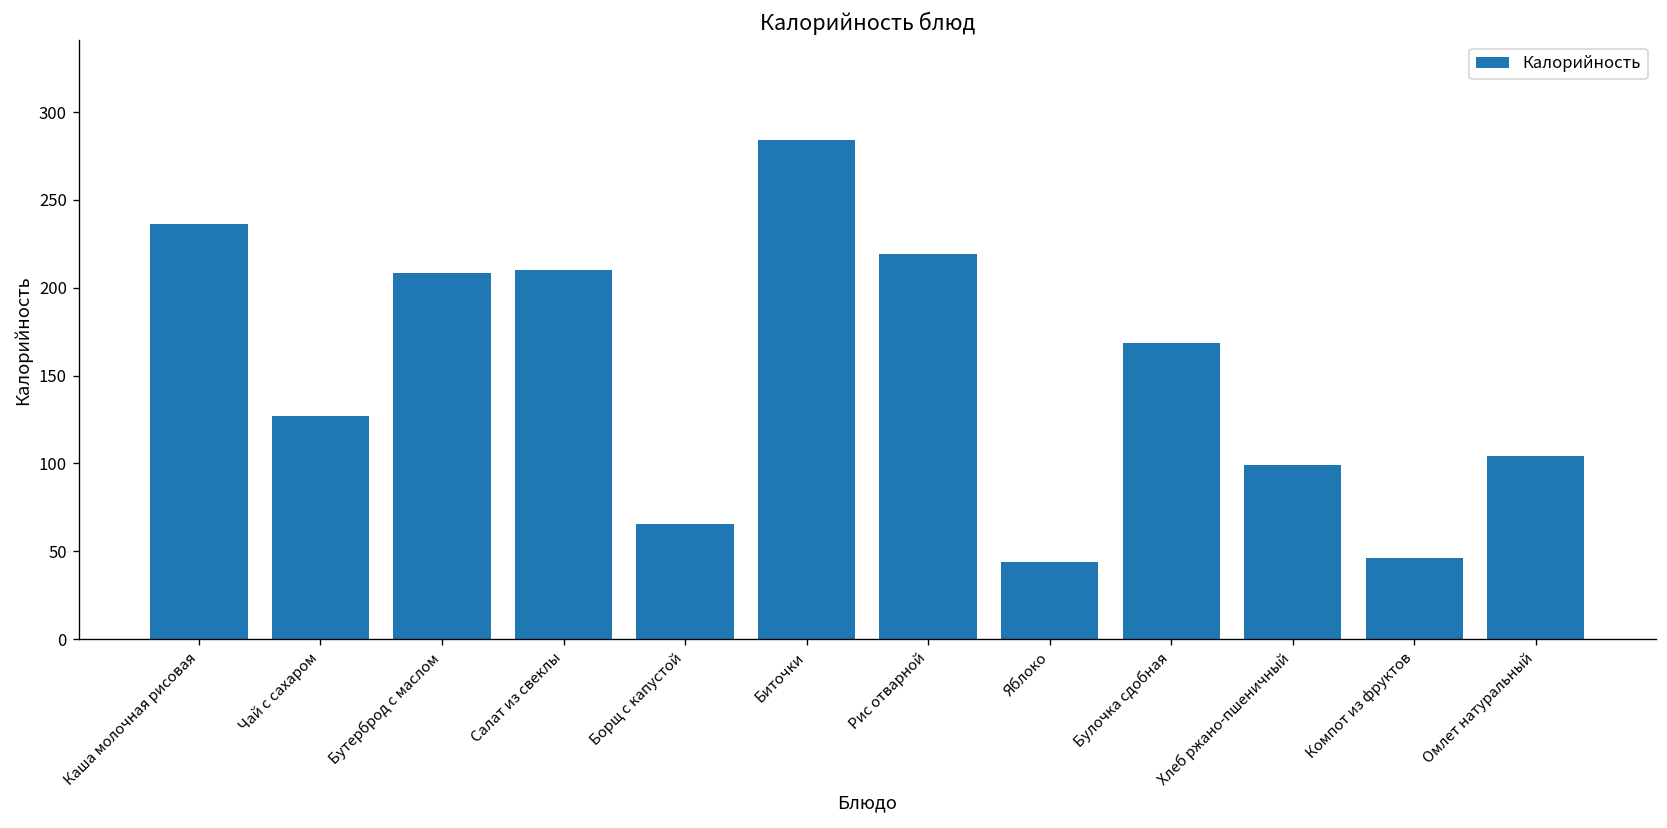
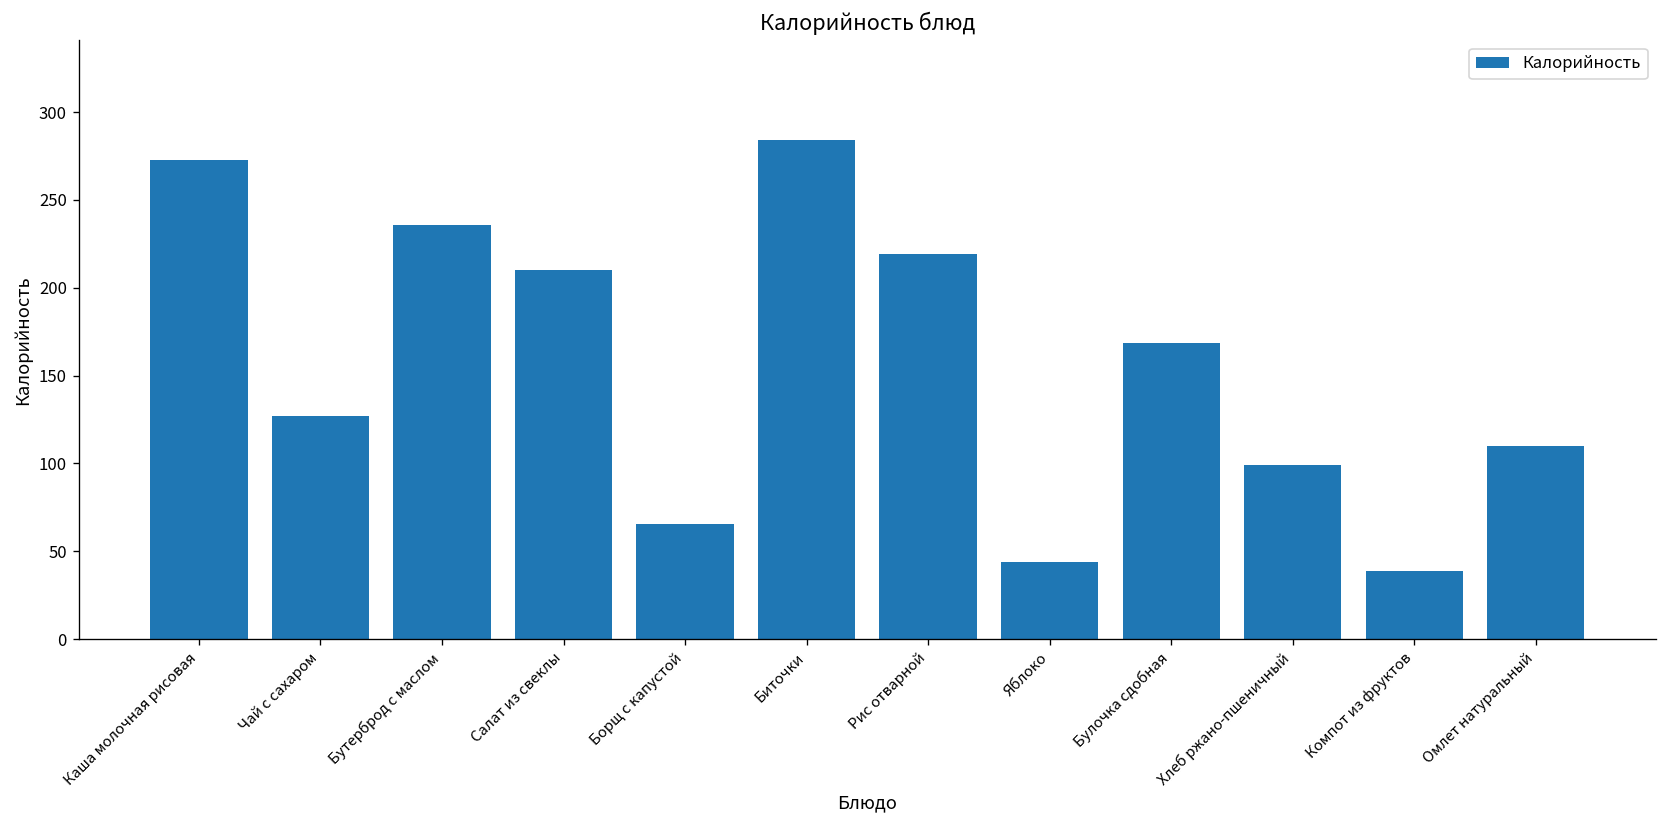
  {
-   "Каша молочная рисовая": 237,
+   "Каша молочная рисовая": 273,
    "Чай с сахаром": 127,
-   "Бутерброд с маслом": 209,
+   "Бутерброд с маслом": 236,
    "Салат из свеклы": 210,
    "Борщ с капустой": 66,
    "Биточки": 284,
    "Рис отварной": 219,
    "Яблоко": 44,
    "Булочка сдобная": 169,
    "Хлеб ржано-пшеничный": 99,
-   "Компот из фруктов": 46,
-   "Омлет натуральный": 104
+   "Компот из фруктов": 39,
+   "Омлет натуральный": 110
  }
